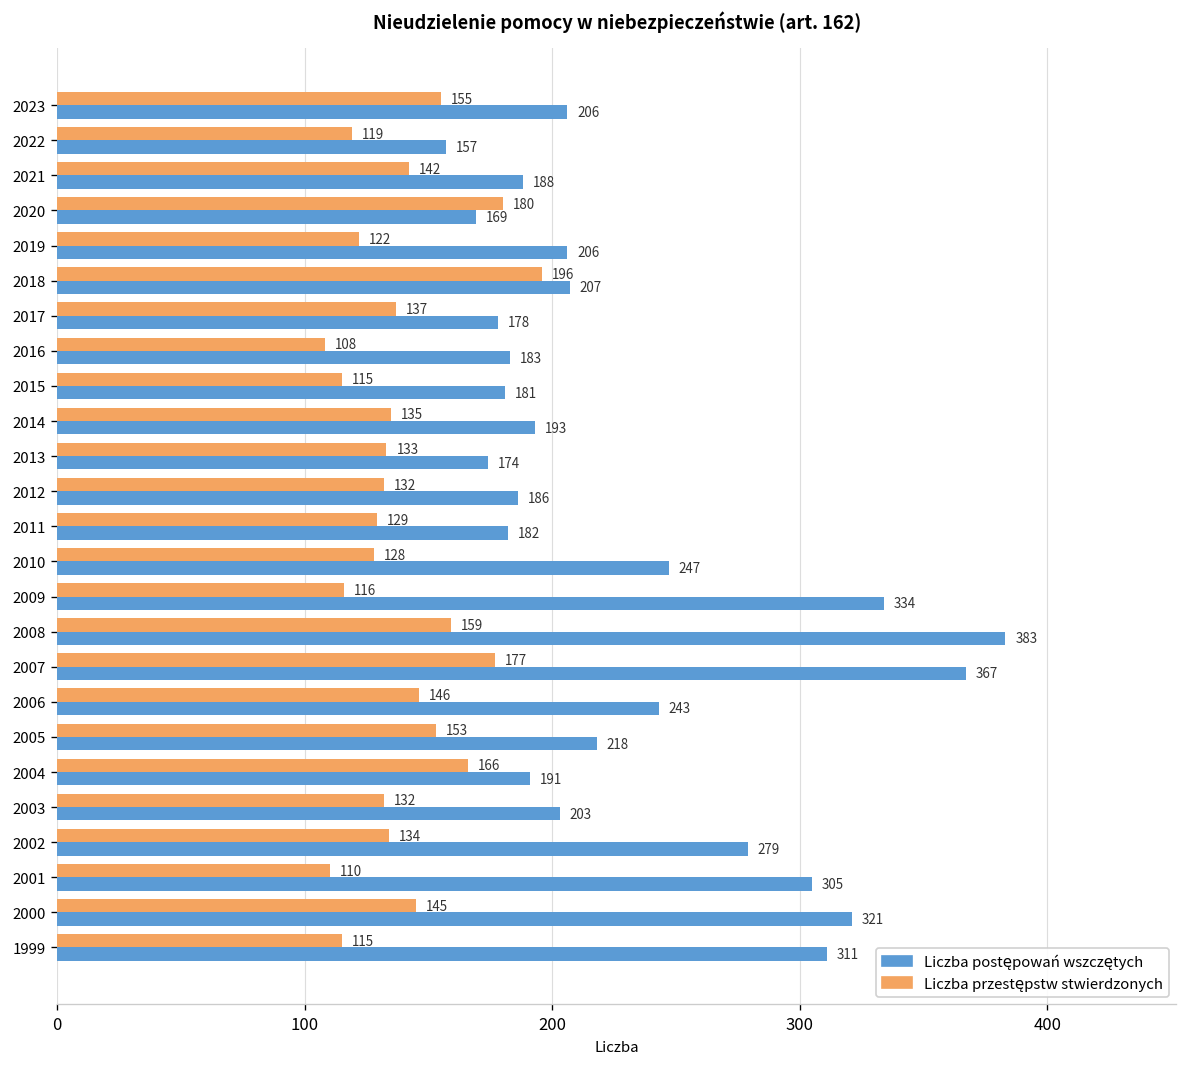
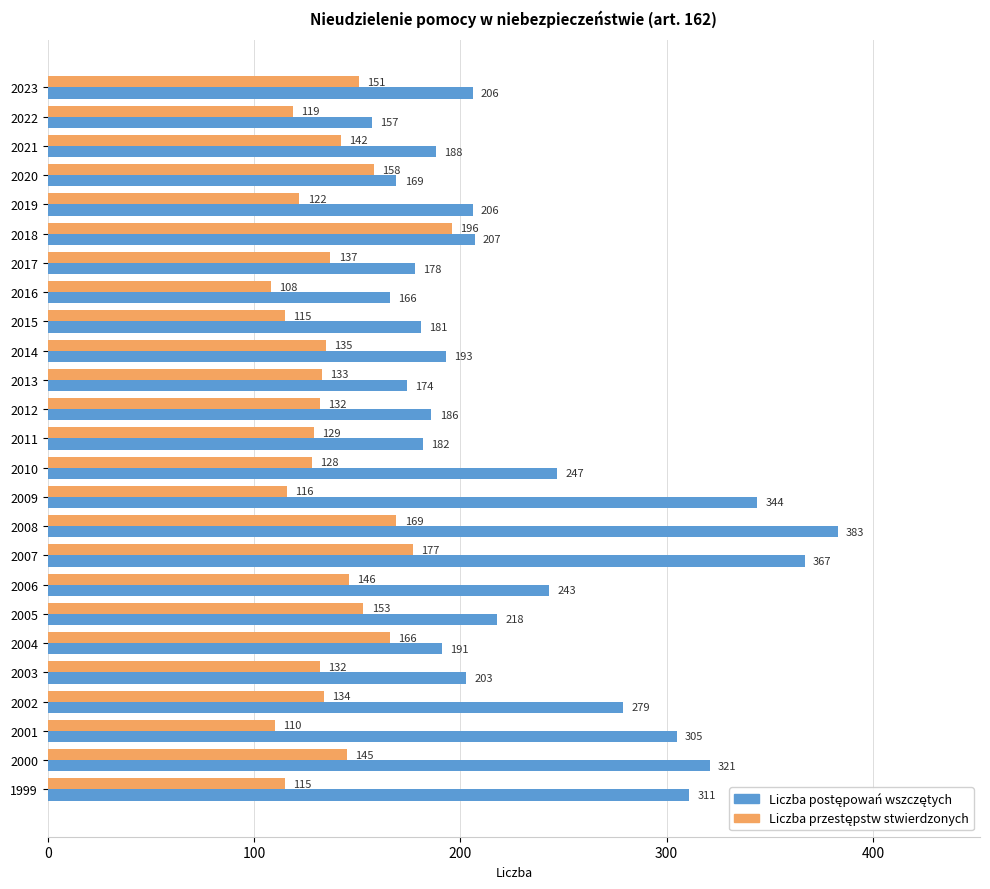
  {
    "Liczba postępowań wszczętych": {
      "2023": 206,
      "2022": 157,
      "2021": 188,
      "2020": 169,
      "2019": 206,
      "2018": 207,
      "2017": 178,
-     "2016": 183,
+     "2016": 166,
      "2015": 181,
      "2014": 193,
      "2013": 174,
      "2012": 186,
      "2011": 182,
      "2010": 247,
-     "2009": 334,
+     "2009": 344,
      "2008": 383,
      "2007": 367,
      "2006": 243,
      "2005": 218,
      "2004": 191,
      "2003": 203,
      "2002": 279,
      "2001": 305,
      "2000": 321,
      "1999": 311
    },
    "Liczba przestępstw stwierdzonych": {
-     "2023": 155,
+     "2023": 151,
      "2022": 119,
      "2021": 142,
-     "2020": 180,
+     "2020": 158,
      "2019": 122,
      "2018": 196,
      "2017": 137,
      "2016": 108,
      "2015": 115,
      "2014": 135,
      "2013": 133,
      "2012": 132,
      "2011": 129,
      "2010": 128,
      "2009": 116,
-     "2008": 159,
+     "2008": 169,
      "2007": 177,
      "2006": 146,
      "2005": 153,
      "2004": 166,
      "2003": 132,
      "2002": 134,
      "2001": 110,
      "2000": 145,
      "1999": 115
    }
  }
